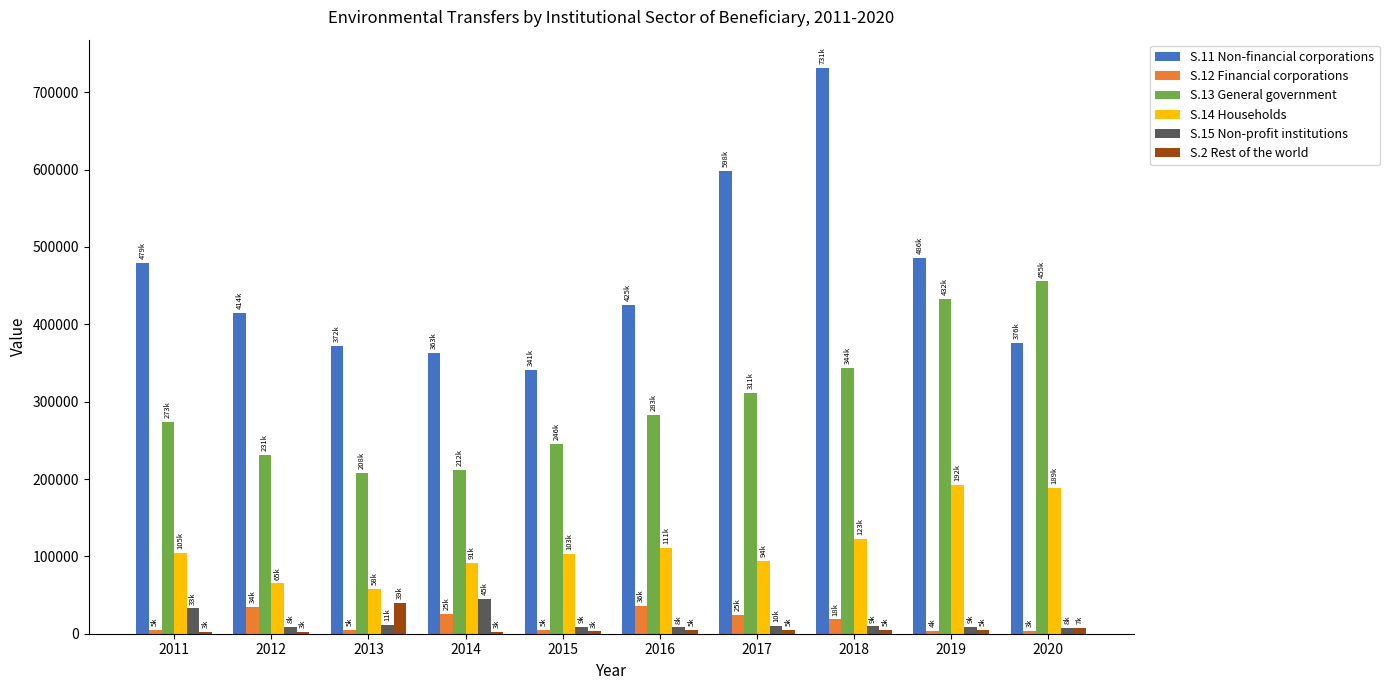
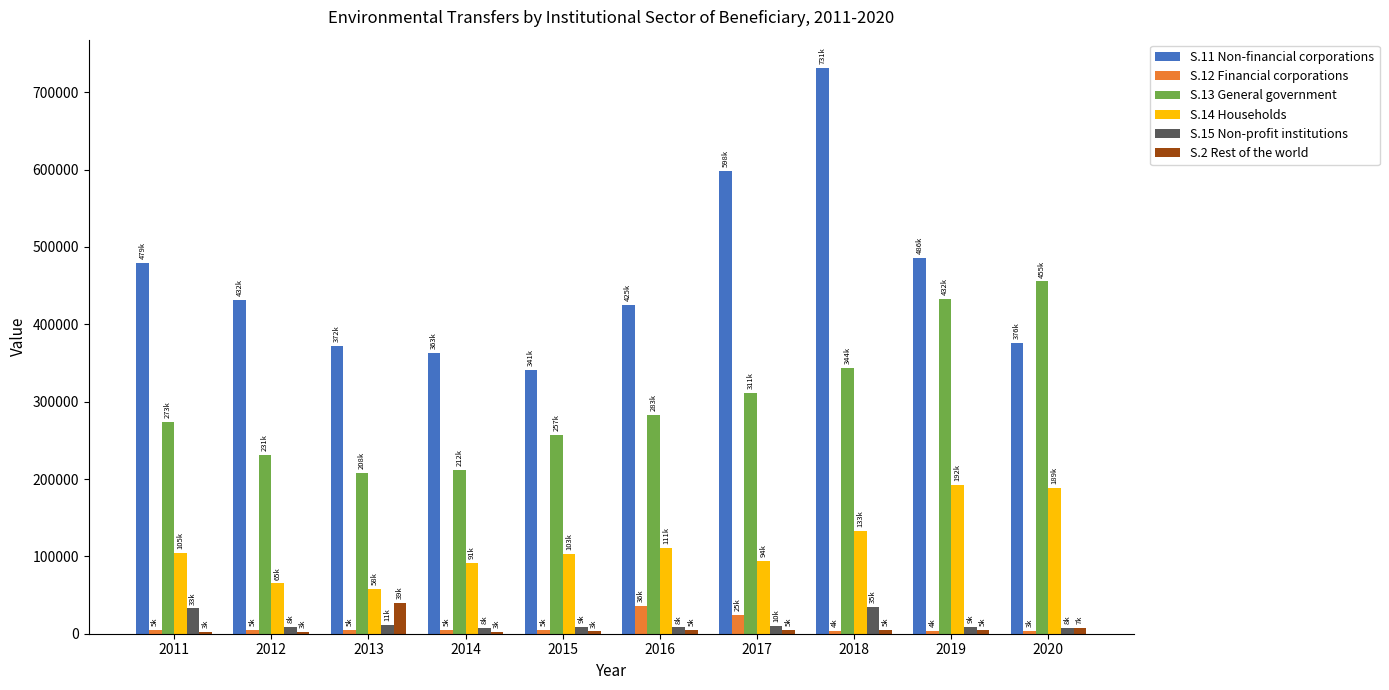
  {
    "S.11 Non-financial corporations": {
      "2011": "479k",
-     "2012": "414k",
+     "2012": "432k",
      "2013": "372k",
      "2014": "363k",
      "2015": "341k",
      "2016": "425k",
      "2017": "598k",
      "2018": "731k",
      "2019": "486k",
      "2020": "376k"
    },
    "S.12 Financial corporations": {
      "2011": "5k",
-     "2012": "34k",
+     "2012": "5k",
      "2013": "5k",
-     "2014": "25k",
+     "2014": "5k",
      "2015": "5k",
      "2016": "36k",
      "2017": "25k",
-     "2018": "18k",
+     "2018": "4k",
      "2019": "4k",
      "2020": "3k"
    },
    "S.13 General government": {
      "2011": "273k",
      "2012": "231k",
      "2013": "208k",
      "2014": "212k",
-     "2015": "246k",
+     "2015": "257k",
      "2016": "283k",
      "2017": "311k",
      "2018": "344k",
      "2019": "432k",
      "2020": "455k"
    },
    "S.14 Households": {
      "2011": "105k",
      "2012": "65k",
      "2013": "58k",
      "2014": "91k",
      "2015": "103k",
      "2016": "111k",
      "2017": "94k",
-     "2018": "123k",
+     "2018": "133k",
      "2019": "192k",
      "2020": "189k"
    },
    "S.15 Non-profit institutions": {
      "2011": "33k",
      "2012": "8k",
      "2013": "11k",
-     "2014": "45k",
+     "2014": "8k",
      "2015": "9k",
      "2016": "8k",
      "2017": "10k",
-     "2018": "9k",
+     "2018": "35k",
      "2019": "9k",
      "2020": "8k"
    },
    "S.2 Rest of the world": {
      "2011": "3k",
      "2012": "3k",
      "2013": "39k",
      "2014": "3k",
      "2015": "3k",
      "2016": "5k",
      "2017": "5k",
      "2018": "5k",
      "2019": "5k",
      "2020": "7k"
    }
  }
